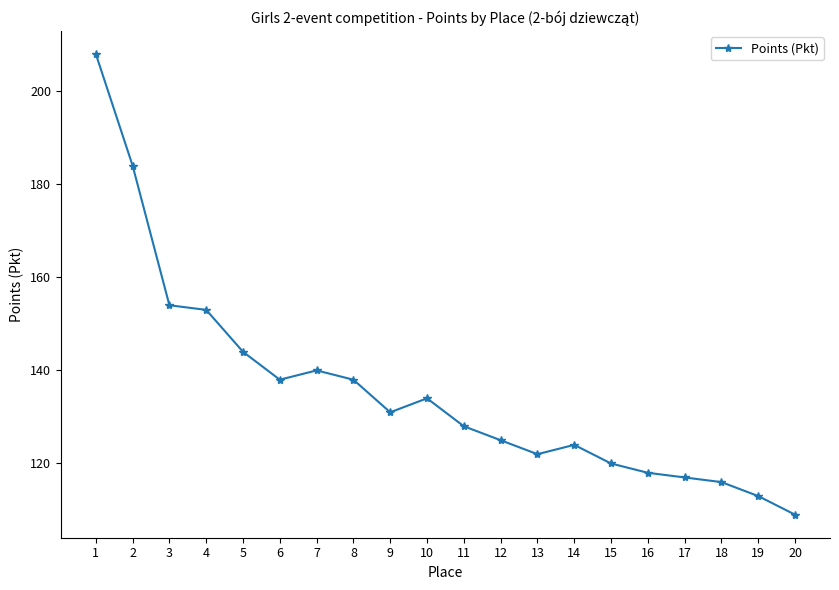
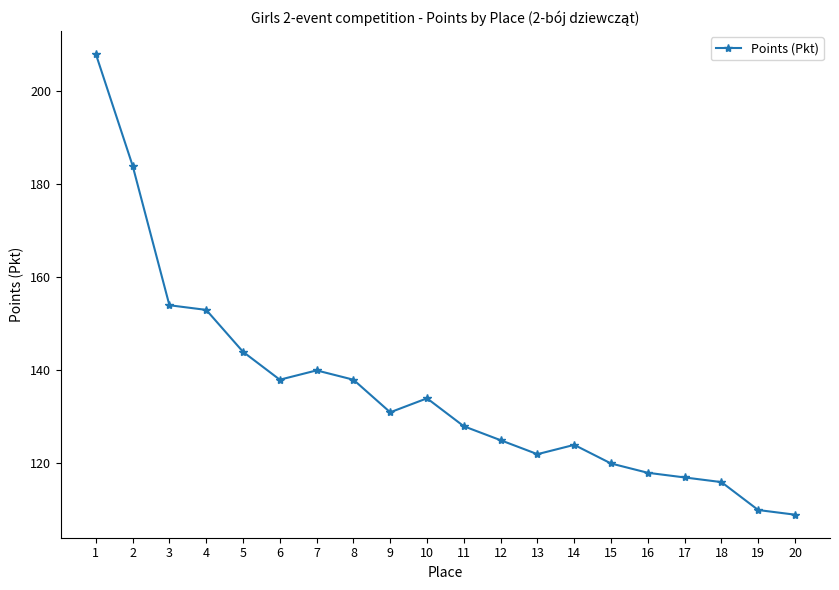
  {
    "1": 208,
    "2": 184,
    "3": 154,
    "4": 153,
    "5": 144,
    "6": 138,
    "7": 140,
    "8": 138,
    "9": 131,
    "10": 134,
    "11": 128,
    "12": 125,
    "13": 122,
    "14": 124,
    "15": 120,
    "16": 118,
    "17": 117,
    "18": 116,
-   "19": 113,
+   "19": 110,
    "20": 109
  }
